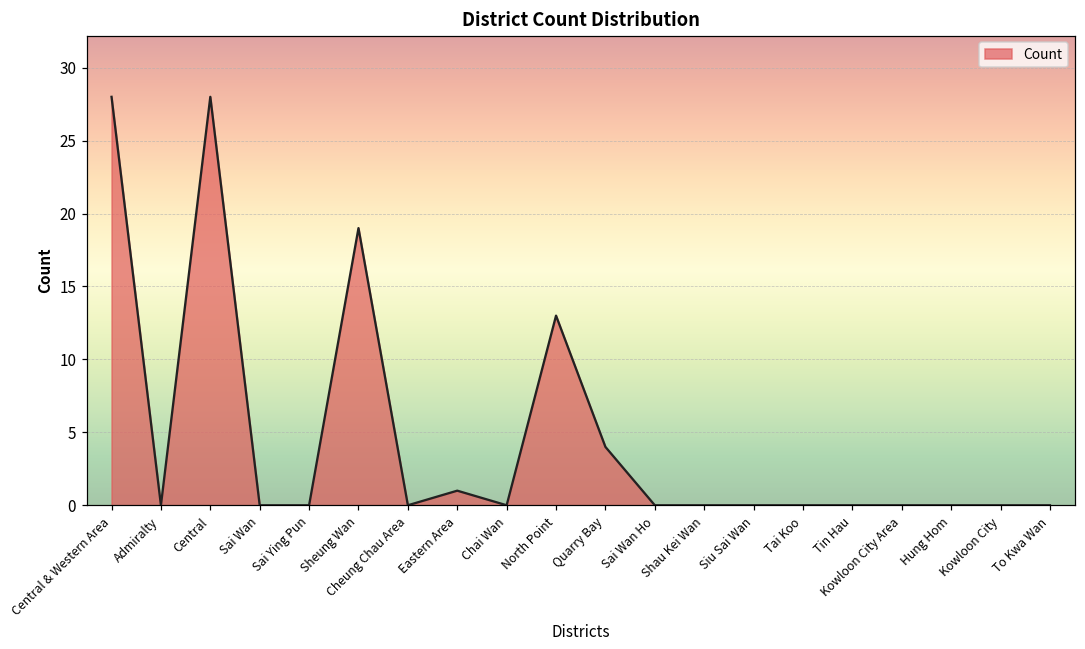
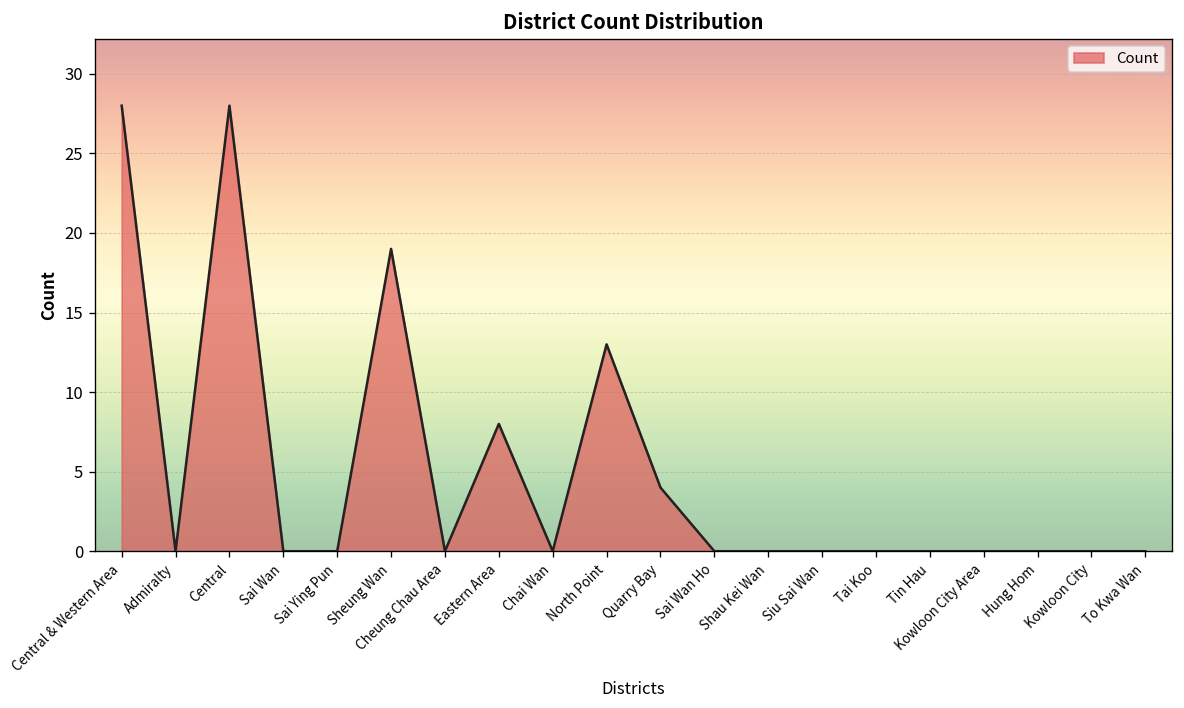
  {
    "Central & Western Area": 28,
    "Admiralty": 0,
    "Central": 28,
    "Sai Wan": 0,
    "Sai Ying Pun": 0,
    "Sheung Wan": 19,
    "Cheung Chau Area": 0,
-   "Eastern Area": 1,
+   "Eastern Area": 8,
    "Chai Wan": 0,
    "North Point": 13,
    "Quarry Bay": 4,
    "Sai Wan Ho": 0,
    "Shau Kei Wan": 0,
    "Siu Sai Wan": 0,
    "Tai Koo": 0,
    "Tin Hau": 0,
    "Kowloon City Area": 0,
    "Hung Hom": 0,
    "Kowloon City": 0,
    "To Kwa Wan": 0
  }
